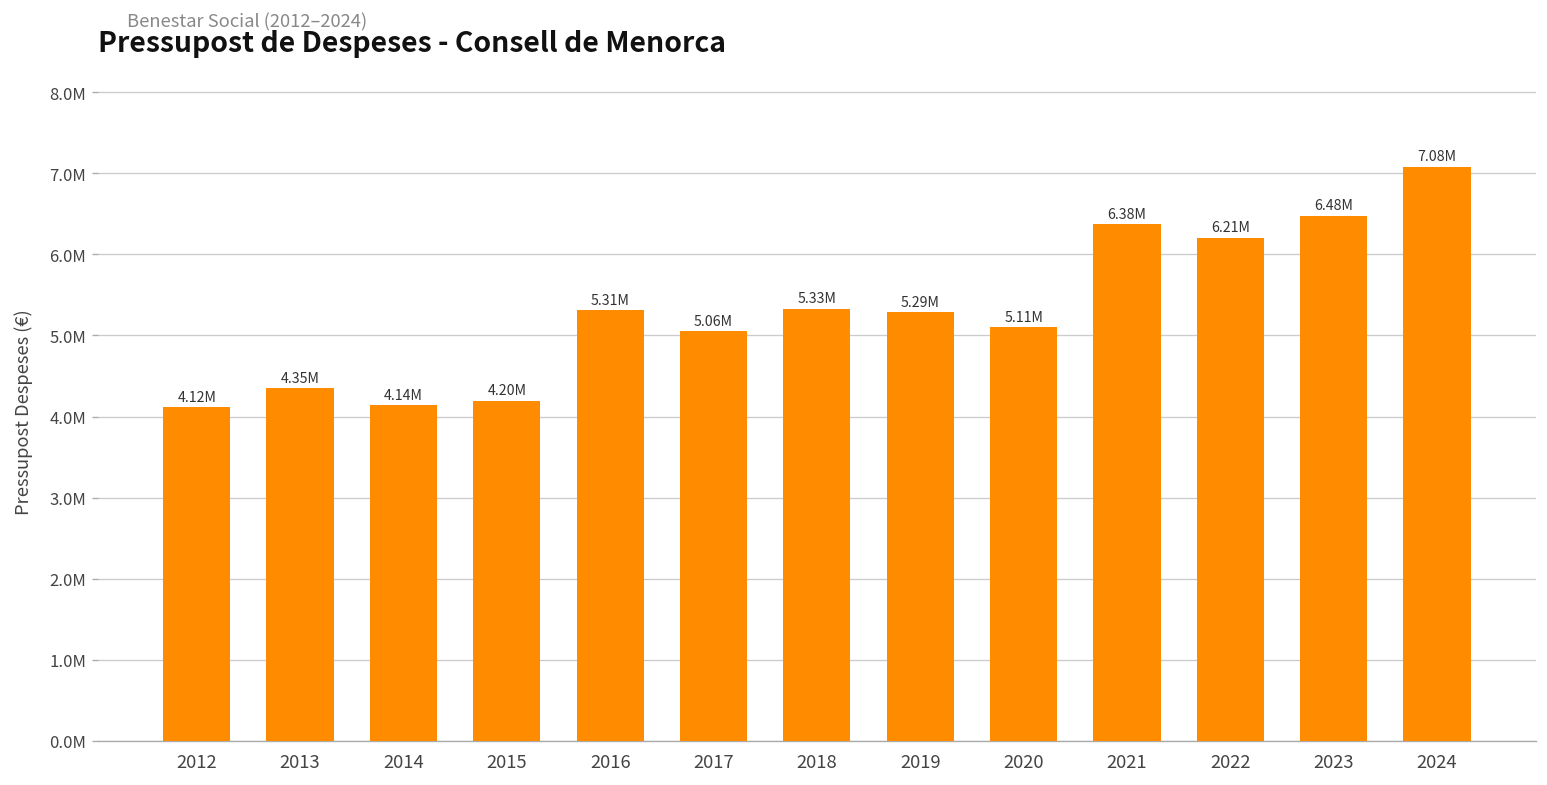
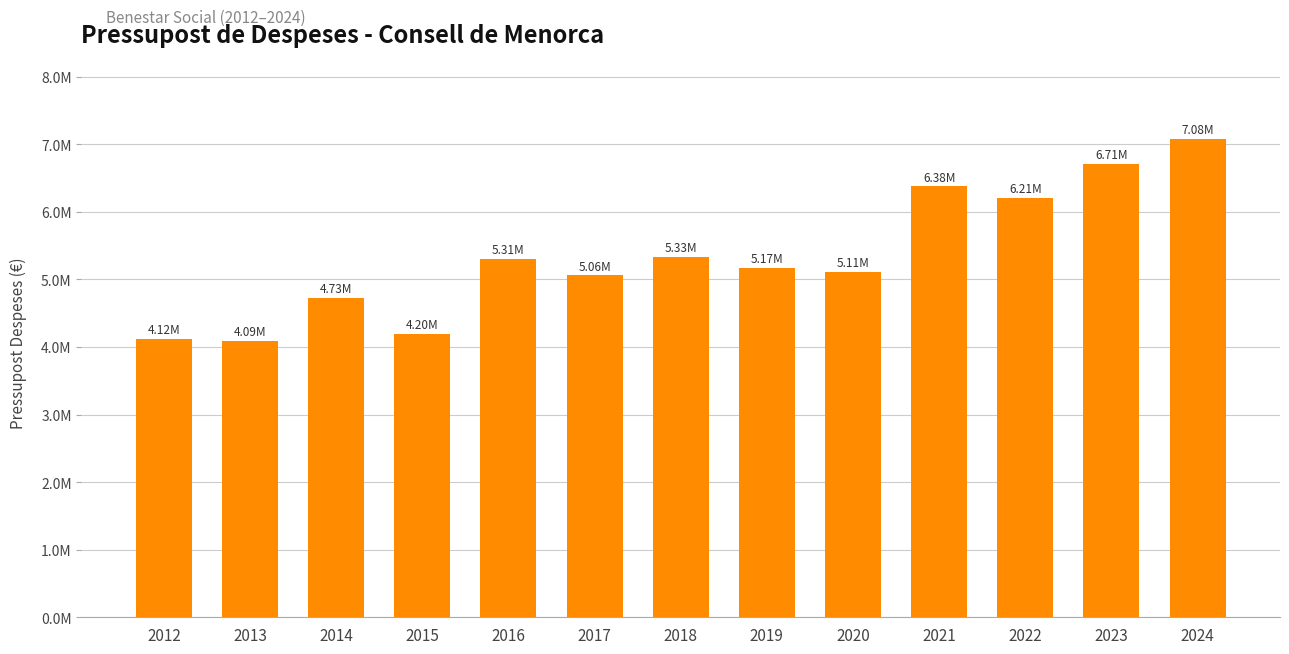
  {
    "2012": "4.12M",
-   "2013": "4.35M",
-   "2014": "4.14M",
+   "2013": "4.09M",
+   "2014": "4.73M",
    "2015": "4.20M",
    "2016": "5.31M",
    "2017": "5.06M",
    "2018": "5.33M",
-   "2019": "5.29M",
+   "2019": "5.17M",
    "2020": "5.11M",
    "2021": "6.38M",
    "2022": "6.21M",
-   "2023": "6.48M",
+   "2023": "6.71M",
    "2024": "7.08M"
  }
